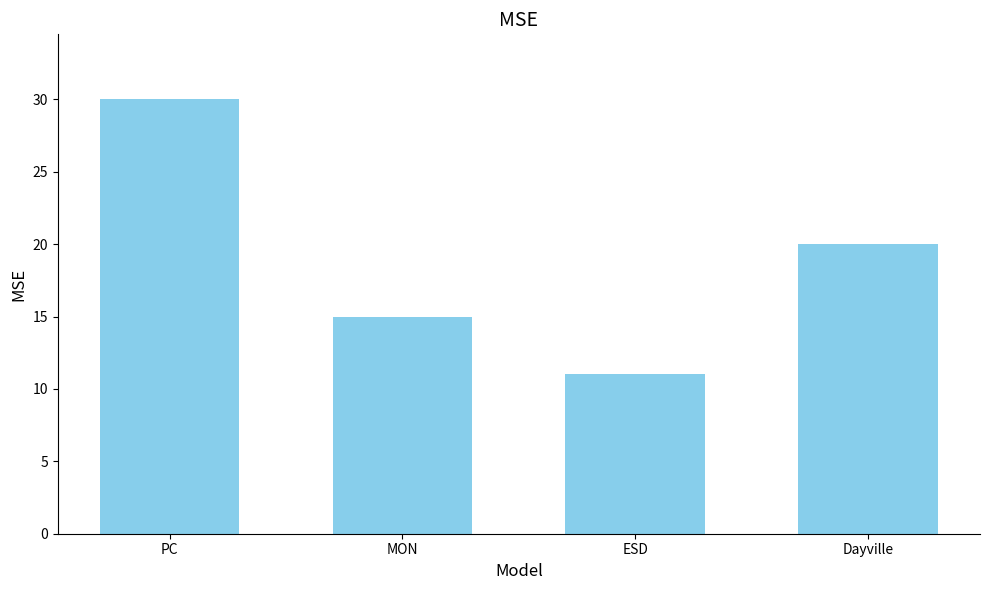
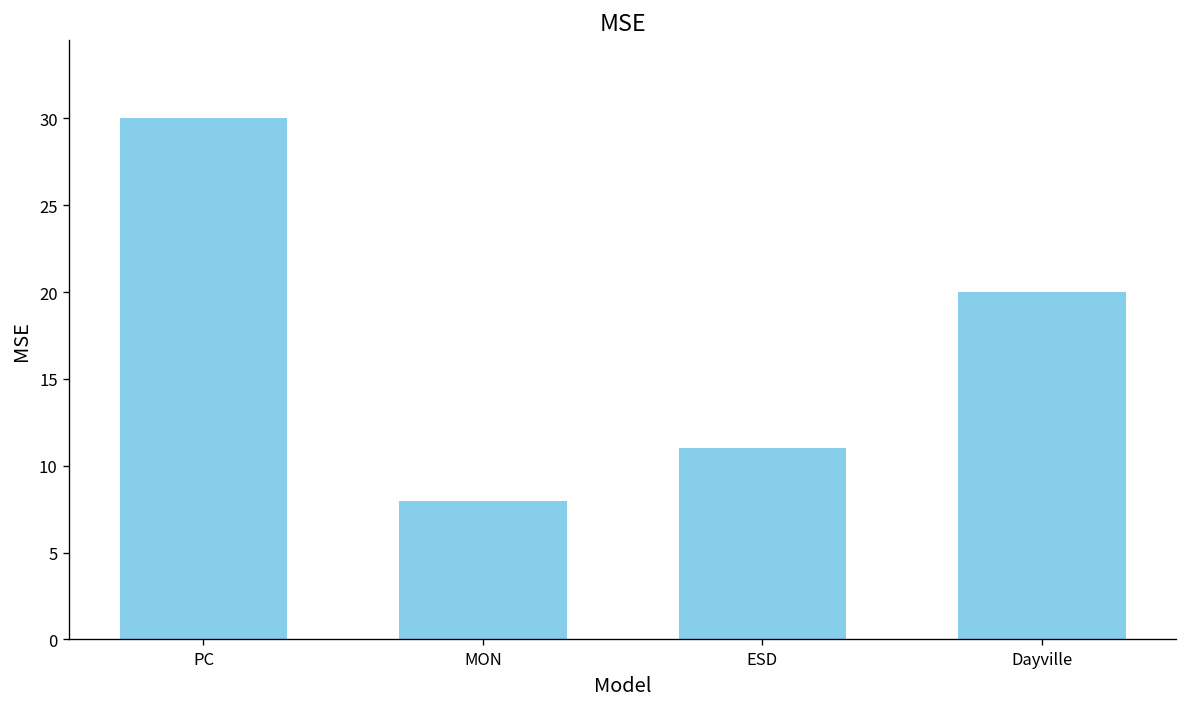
  {
    "PC": 30,
-   "MON": 15,
+   "MON": 8,
    "ESD": 11,
    "Dayville": 20
  }
